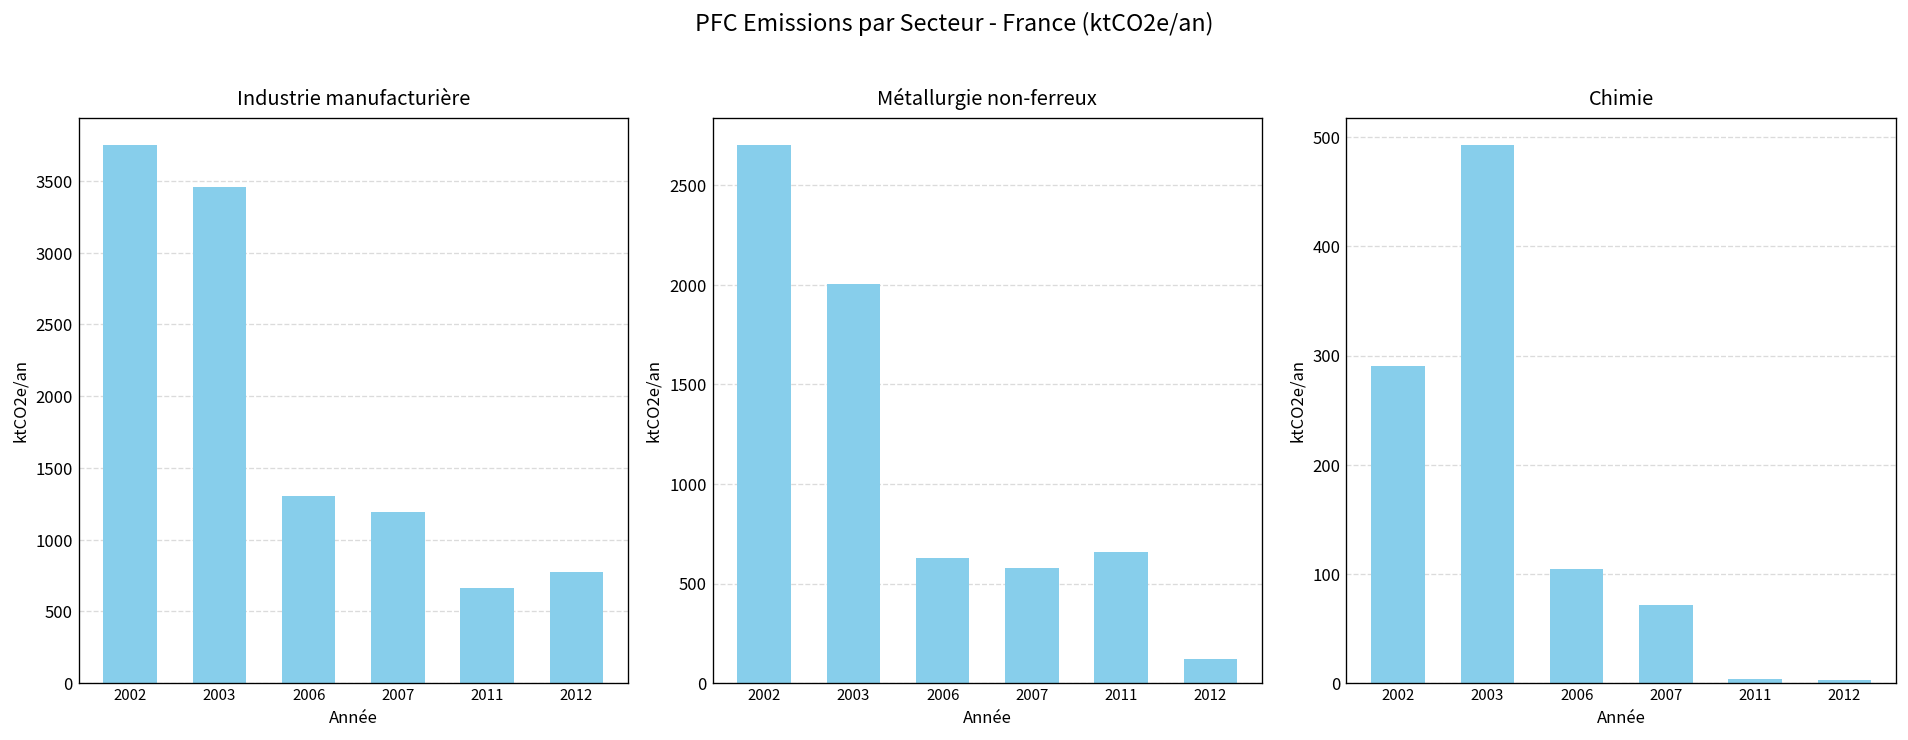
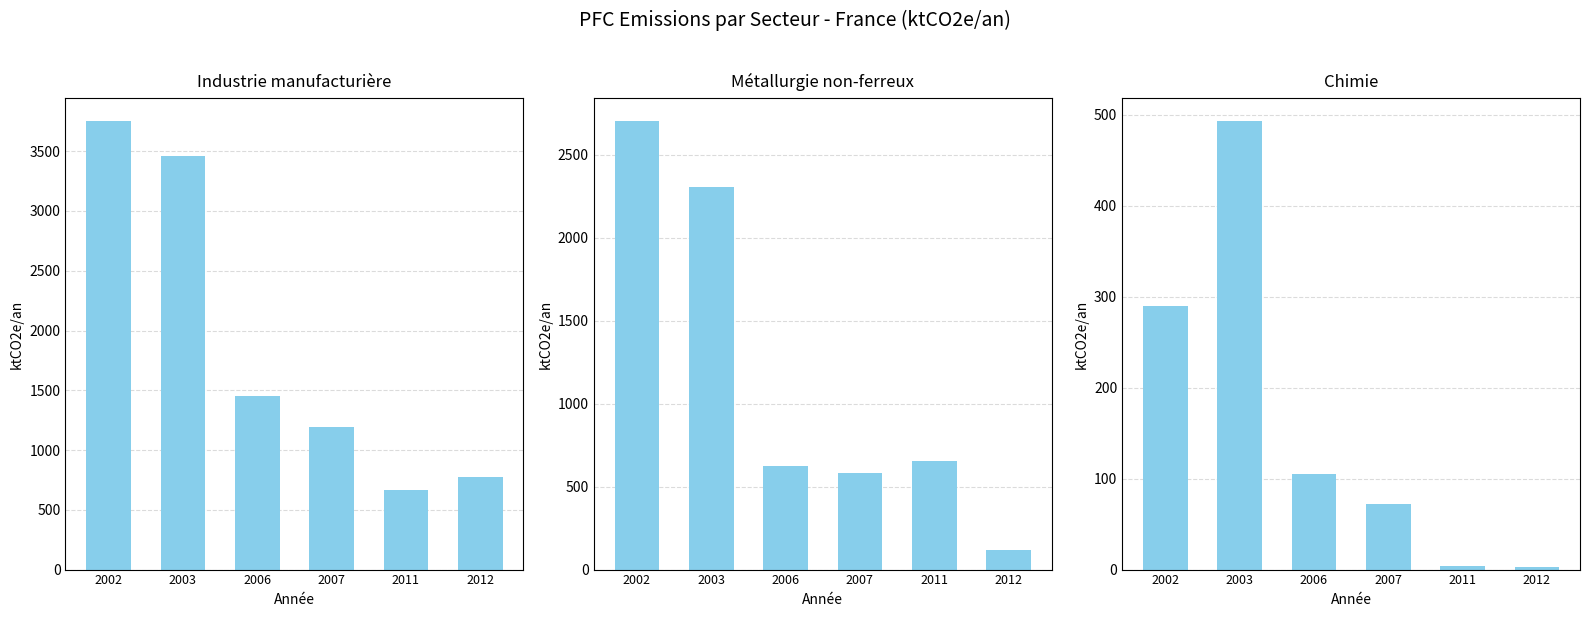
  {
    "Industrie manufacturière": {
      "2002": 3750,
      "2003": 3460,
-     "2006": 1300,
+     "2006": 1450,
      "2007": 1200,
      "2011": 660,
      "2012": 770
    },
    "Métallurgie non-ferreux": {
      "2002": 2700,
-     "2003": 2000,
+     "2003": 2300,
      "2006": 630,
      "2007": 580,
      "2011": 660,
      "2012": 120
    },
    "Chimie": {
      "2002": 290,
      "2003": 490,
      "2006": 100,
      "2007": 70,
      "2011": 0,
      "2012": 0
    }
  }
